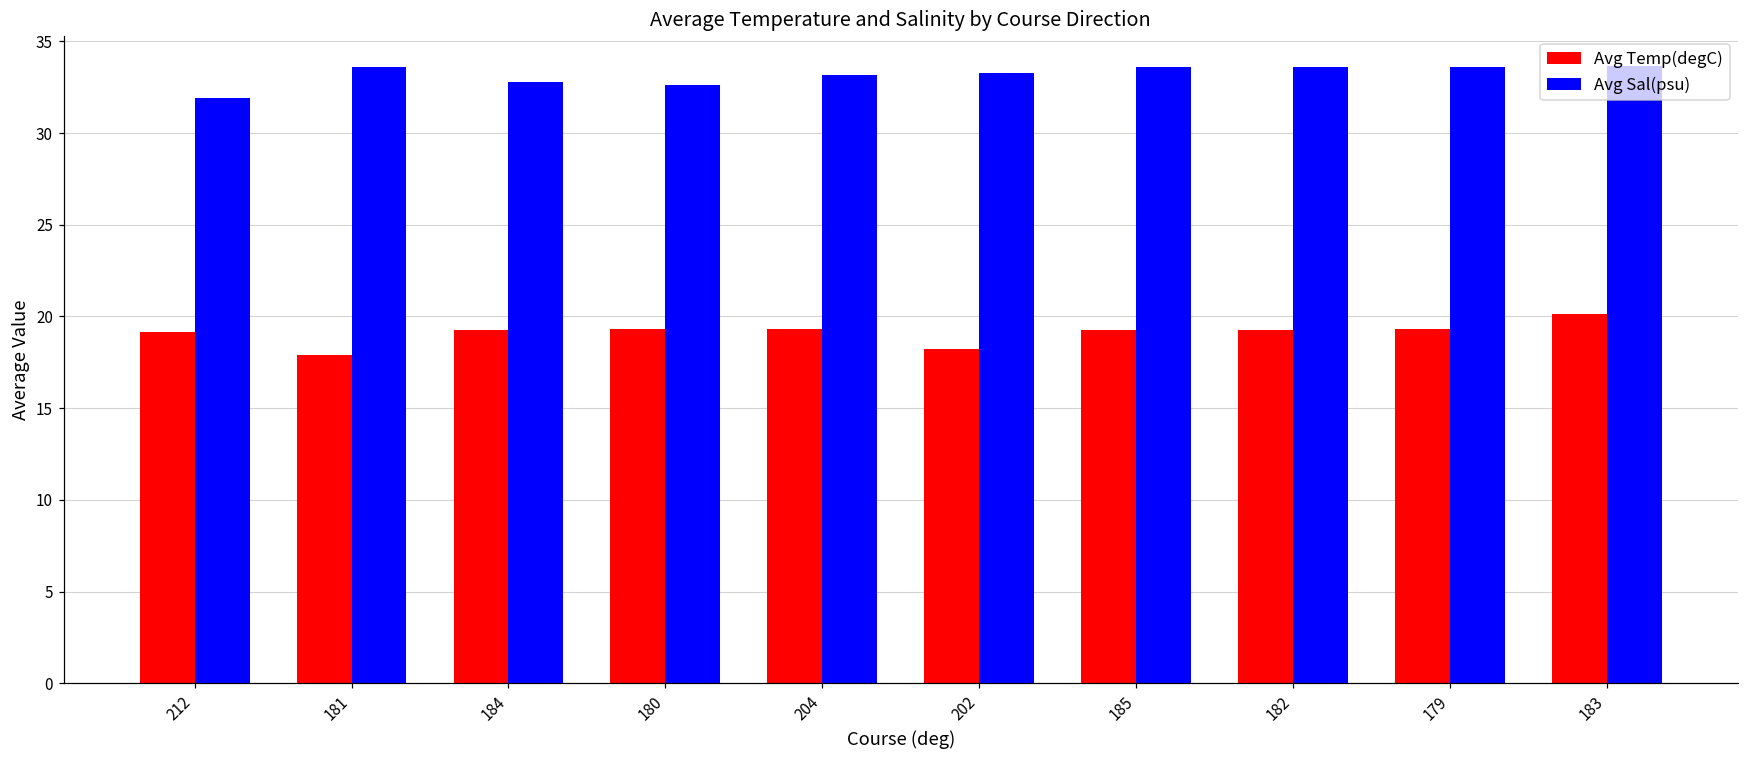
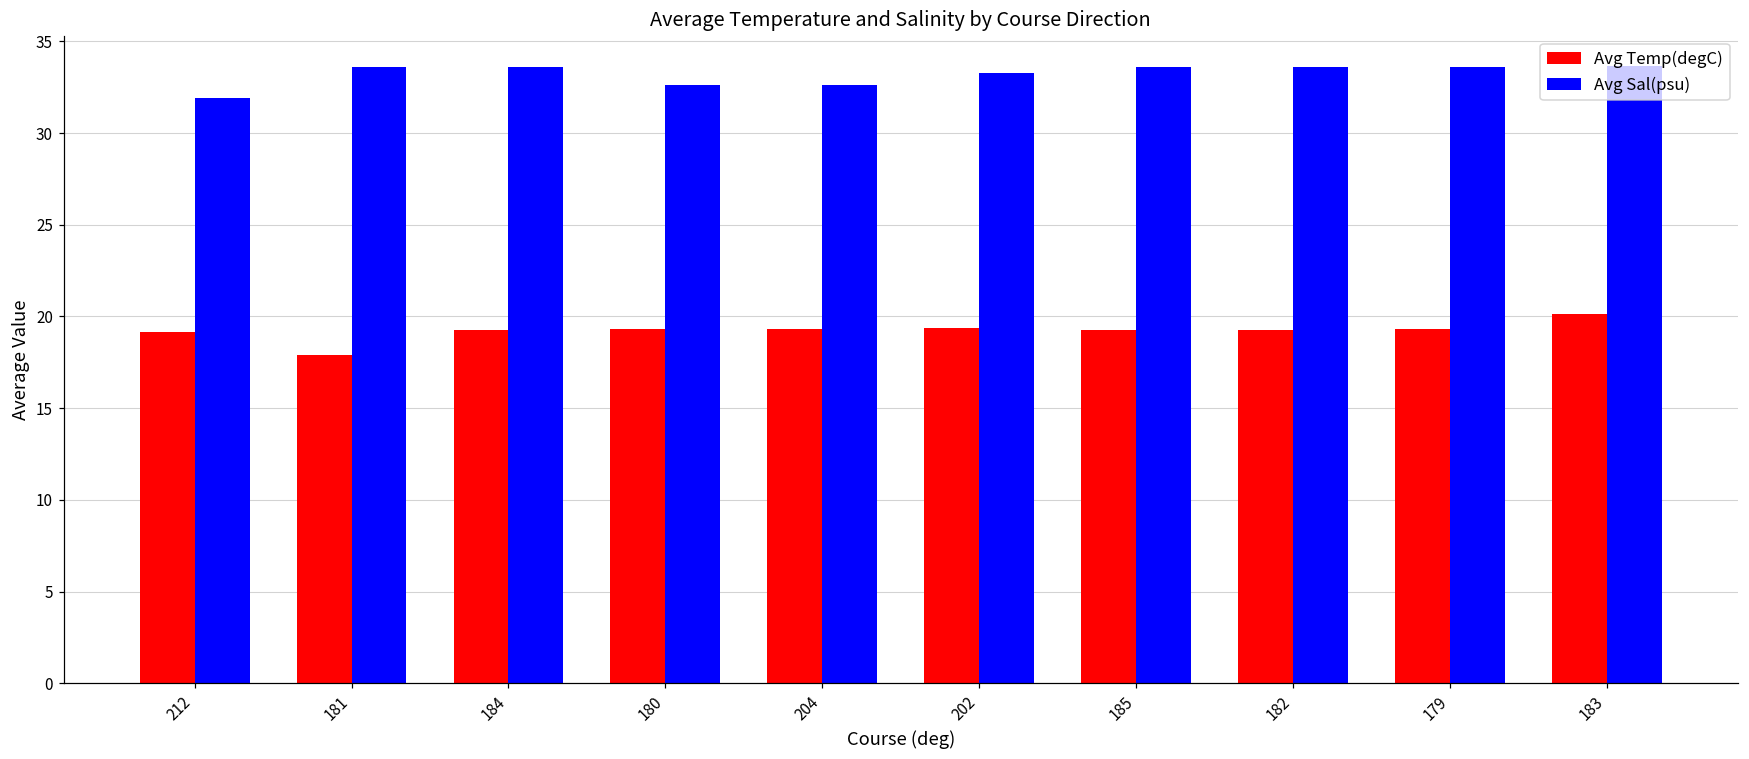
  {
    "Avg Temp(degC)": {
      "212": 19.2,
      "181": 17.9,
      "184": 19.3,
      "180": 19.3,
      "204": 19.3,
-     "202": 18.2,
+     "202": 19.3,
      "185": 19.3,
      "182": 19.2,
      "179": 19.3,
      "183": 20.2
    },
    "Avg Sal(psu)": {
      "212": 31.9,
      "181": 33.6,
-     "184": 32.8,
+     "184": 33.6,
      "180": 32.6,
-     "204": 33.2,
+     "204": 32.6,
      "202": 33.3,
      "185": 33.6,
      "182": 33.6,
      "179": 33.6
    }
  }
